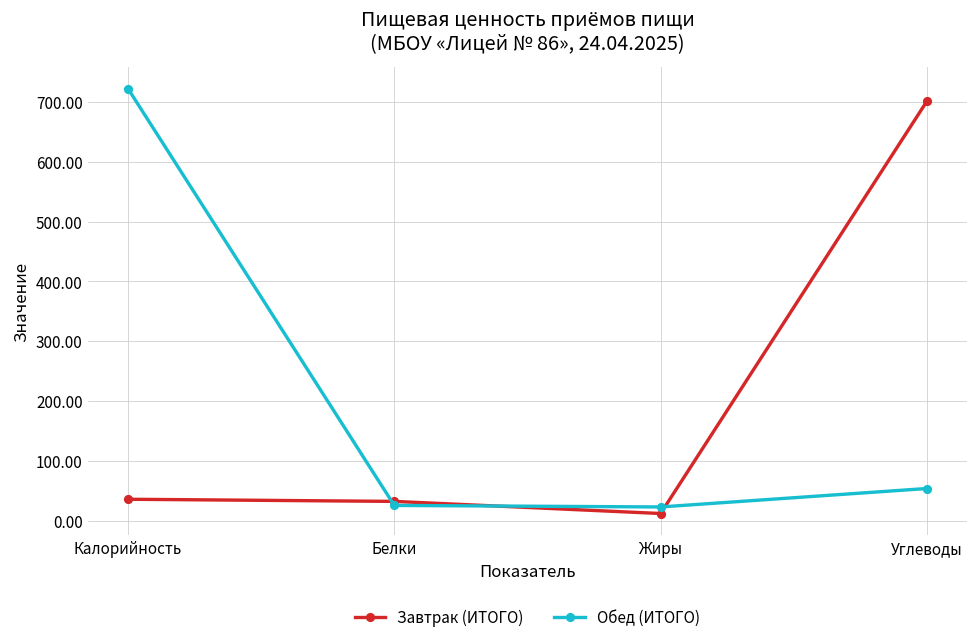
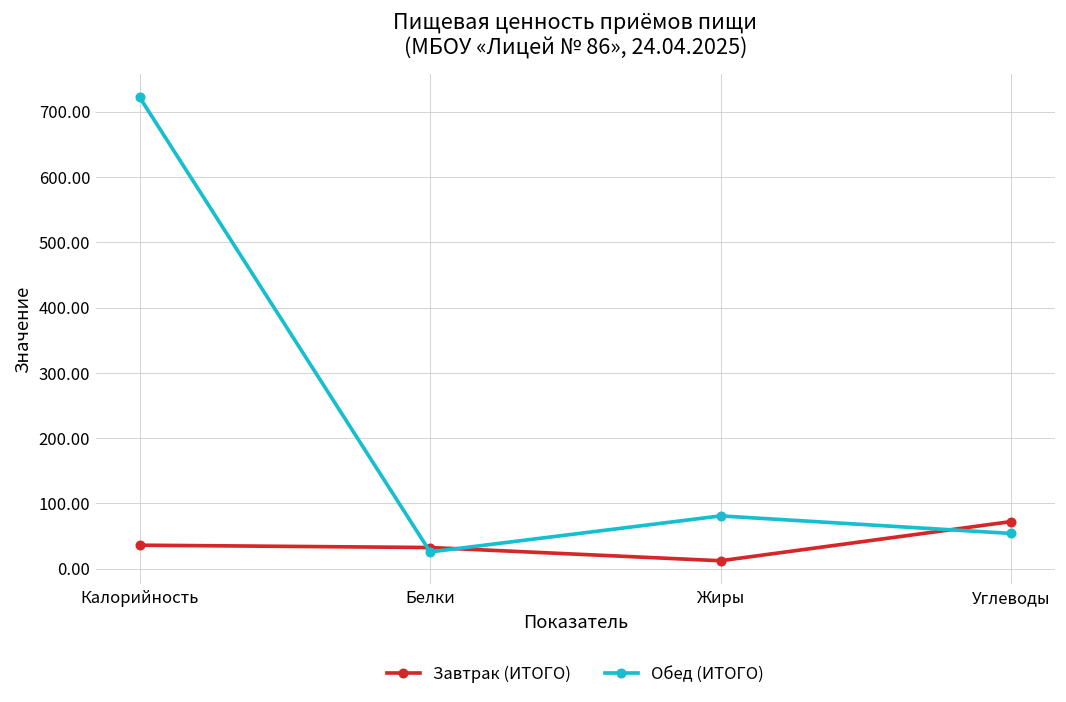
  {
    "Завтрак (ИТОГО)": {
      "Калорийность": 40,
      "Белки": 30,
      "Жиры": 10,
-     "Углеводы": 700
+     "Углеводы": 70
    },
    "Обед (ИТОГО)": {
      "Калорийность": 720,
      "Белки": 30,
-     "Жиры": 20,
+     "Жиры": 80,
      "Углеводы": 50
    }
  }
